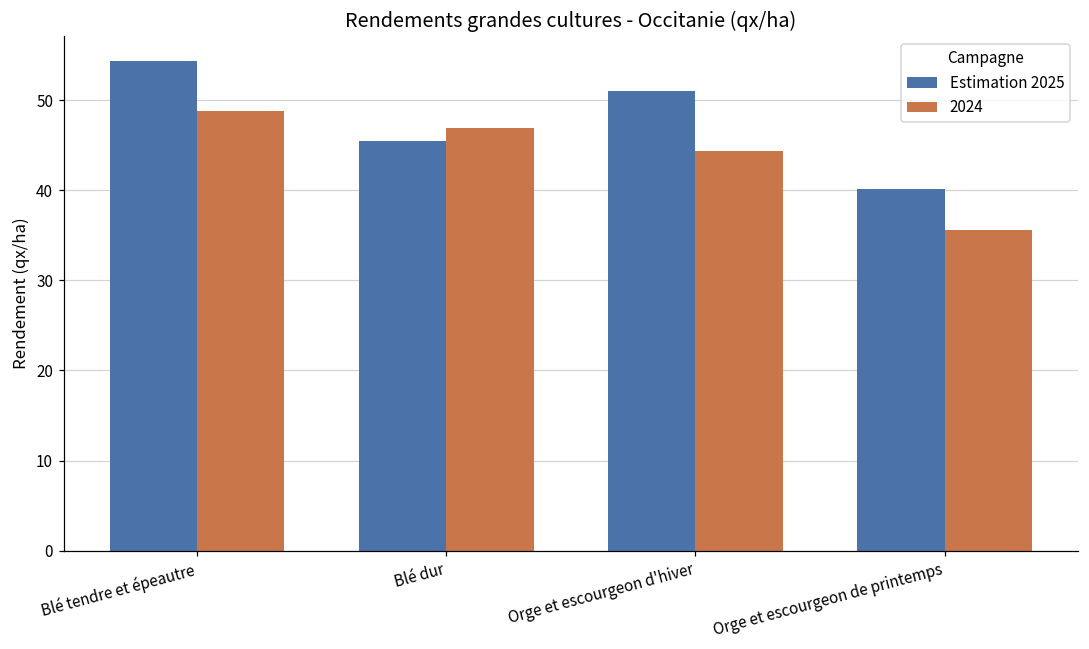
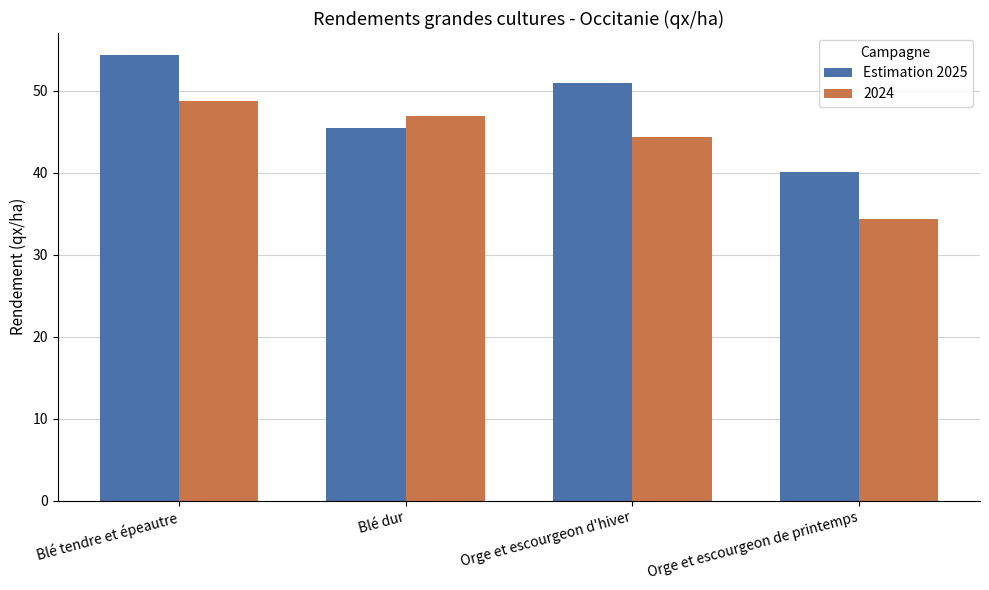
  {
    "Estimation 2025": {
      "Blé tendre et épeautre": 54,
      "Blé dur": 45,
      "Orge et escourgeon d'hiver": 51,
      "Orge et escourgeon de printemps": 40
    },
    "2024": {
      "Blé tendre et épeautre": 49,
      "Blé dur": 47,
      "Orge et escourgeon d'hiver": 44,
-     "Orge et escourgeon de printemps": 36
+     "Orge et escourgeon de printemps": 34
    }
  }
